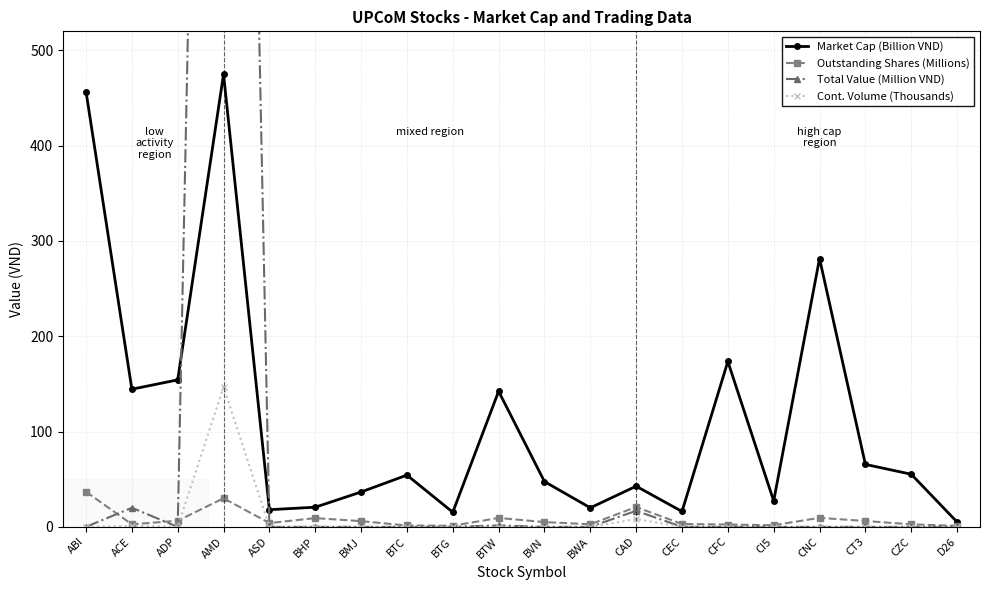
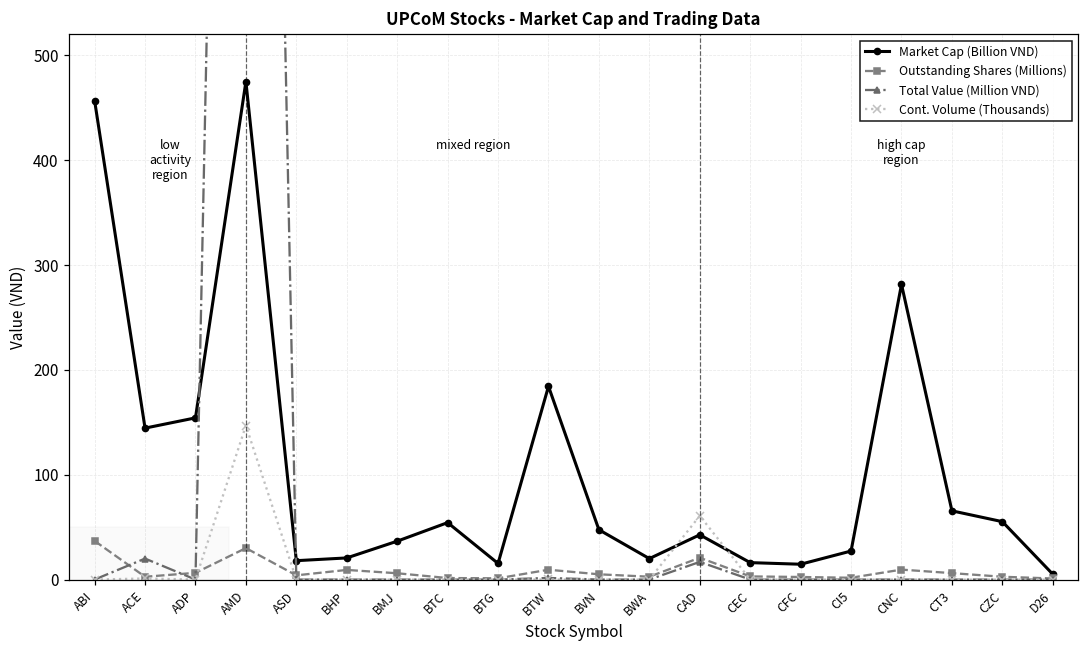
  {
    "Market Cap (Billion VND)": {
      "ABI": 460,
      "ACE": 140,
      "ADP": 150,
      "AMD": 480,
      "ASD": 20,
      "BHP": 20,
      "BMJ": 40,
      "BTC": 50,
      "BTG": 20,
-     "BTW": 140,
+     "BTW": 180,
      "BVN": 50,
      "BWA": 20,
      "CAD": 40,
      "CEC": 20,
-     "CFC": 170,
+     "CFC": 10,
      "CI5": 30,
      "CNC": 280,
      "CT3": 70,
      "CZC": 60,
      "D26": 10
    },
    "Cont. Volume (Thousands)": {
      "AMD": 150,
-     "CAD": 10
+     "CAD": 60
    }
  }
